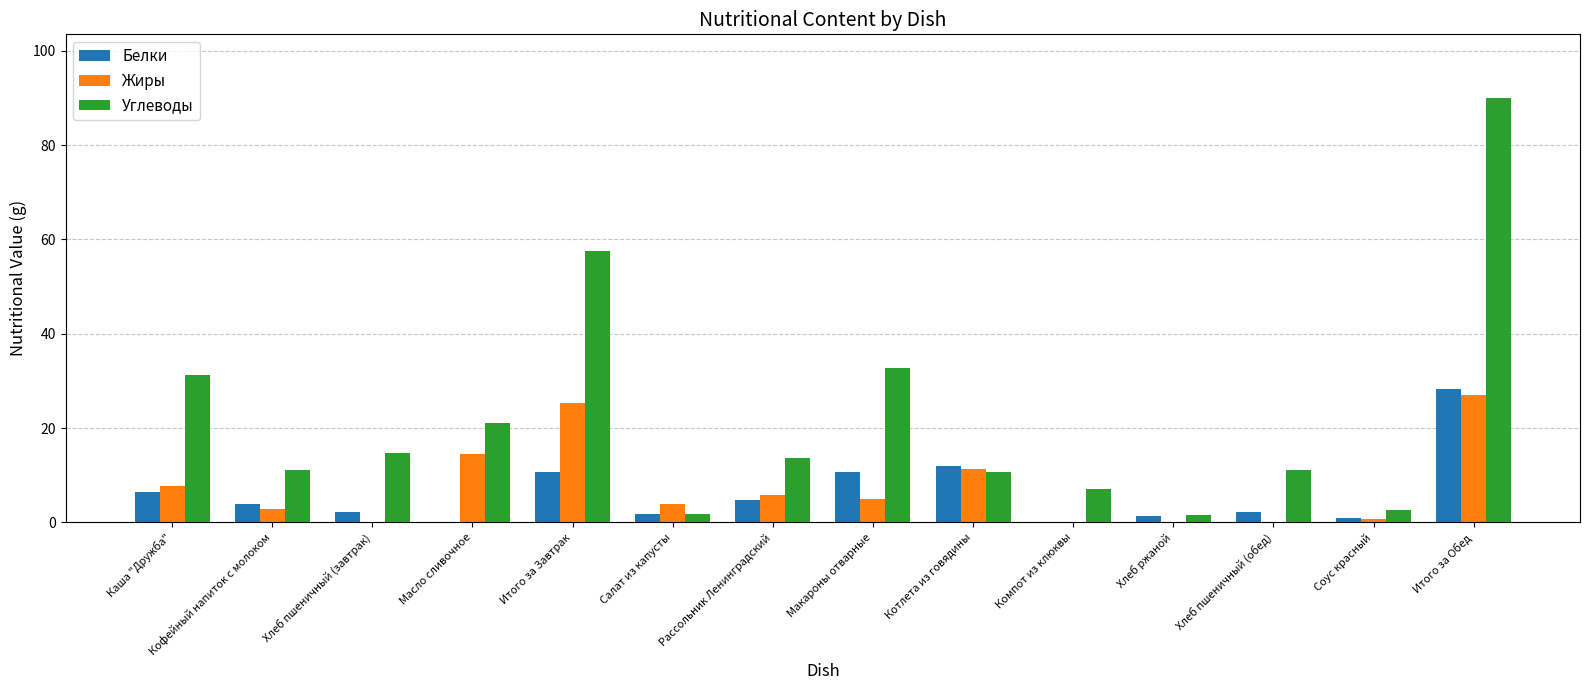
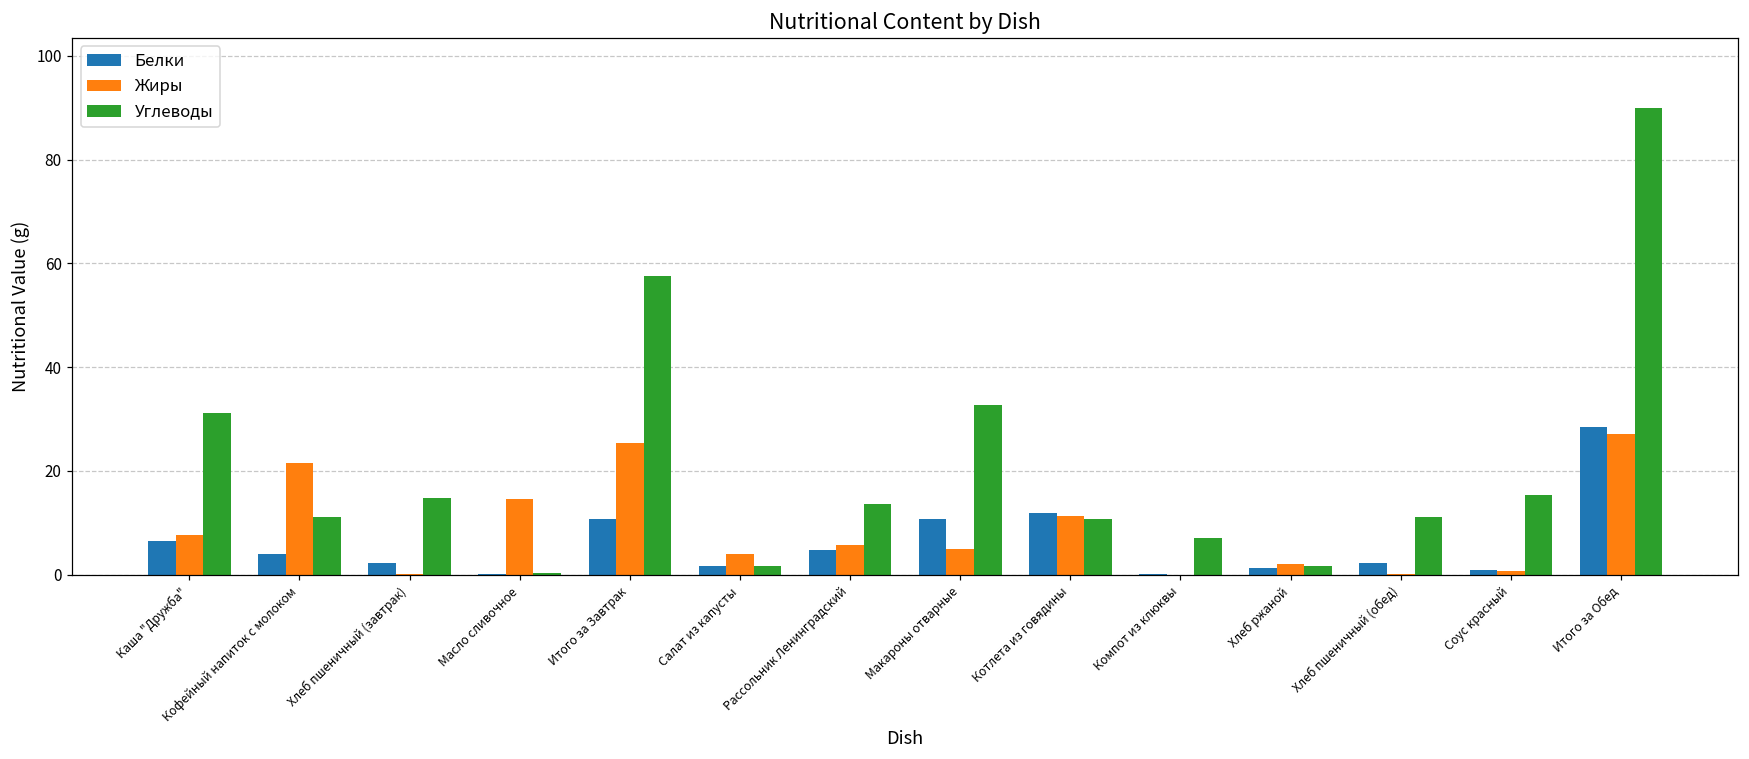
  {
    "Белки": {
      "Каша \"Дружба\"": 7,
      "Кофейный напиток с молоком": 4,
      "Хлеб пшеничный (завтрак)": 2,
      "Итого за Завтрак": 11,
      "Салат из капусты": 2,
      "Рассольник Ленинградский": 5,
      "Макароны отварные": 11,
      "Котлета из говядины": 12,
      "Хлеб ржаной": 1,
      "Хлеб пшеничный (обед)": 2,
      "Соус красный": 1,
      "Итого за Обед": 28
    },
    "Жиры": {
      "Каша \"Дружба\"": 8,
-     "Кофейный напиток с молоком": 3,
+     "Кофейный напиток с молоком": 22,
      "Масло сливочное": 15,
      "Итого за Завтрак": 25,
      "Салат из капусты": 4,
      "Рассольник Ленинградский": 6,
      "Макароны отварные": 5,
      "Котлета из говядины": 11,
      "Компот из клюквы": 0,
-     "Хлеб ржаной": 0,
+     "Хлеб ржаной": 2,
      "Соус красный": 1,
      "Итого за Обед": 27
    },
    "Углеводы": {
      "Каша \"Дружба\"": 31,
      "Кофейный напиток с молоком": 11,
      "Хлеб пшеничный (завтрак)": 15,
-     "Масло сливочное": 21,
+     "Масло сливочное": 0,
      "Итого за Завтрак": 58,
      "Салат из капусты": 2,
      "Рассольник Ленинградский": 14,
      "Макароны отварные": 33,
      "Котлета из говядины": 11,
      "Компот из клюквы": 7,
      "Хлеб ржаной": 2,
      "Хлеб пшеничный (обед)": 11,
-     "Соус красный": 3,
+     "Соус красный": 15,
      "Итого за Обед": 90
    }
  }
